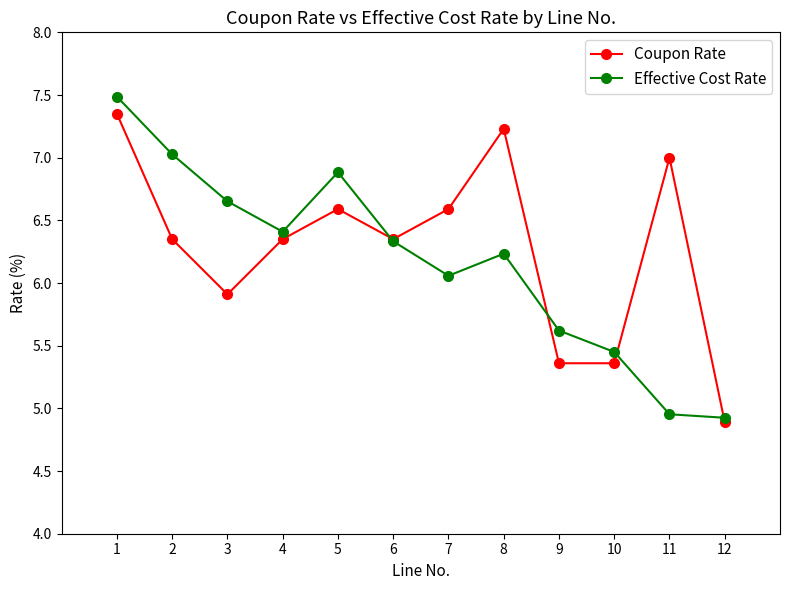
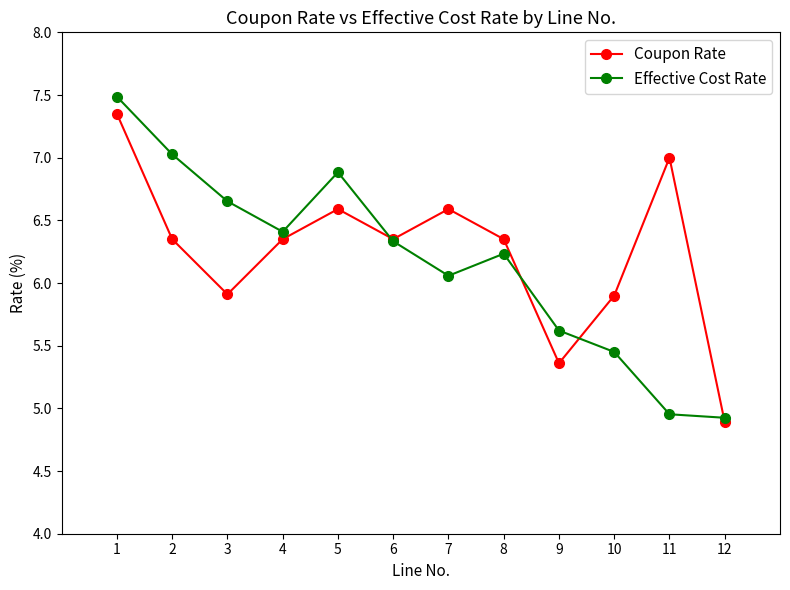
  {
    "Coupon Rate": {
      "1": 7.35,
      "2": 6.35,
      "3": 5.91,
      "4": 6.35,
      "5": 6.59,
      "7": 6.59,
-     "8": 7.23,
+     "8": 6.35,
      "9": 5.36,
-     "10": 5.36,
+     "10": 5.90,
      "11": 7.00,
      "12": 4.89
    },
    "Effective Cost Rate": {
      "1": 7.49,
      "2": 7.03,
      "3": 6.65,
      "4": 6.41,
      "5": 6.88,
      "7": 6.06,
      "8": 6.23,
      "9": 5.62,
      "10": 5.45,
      "11": 4.95,
      "12": 4.93
    }
  }
